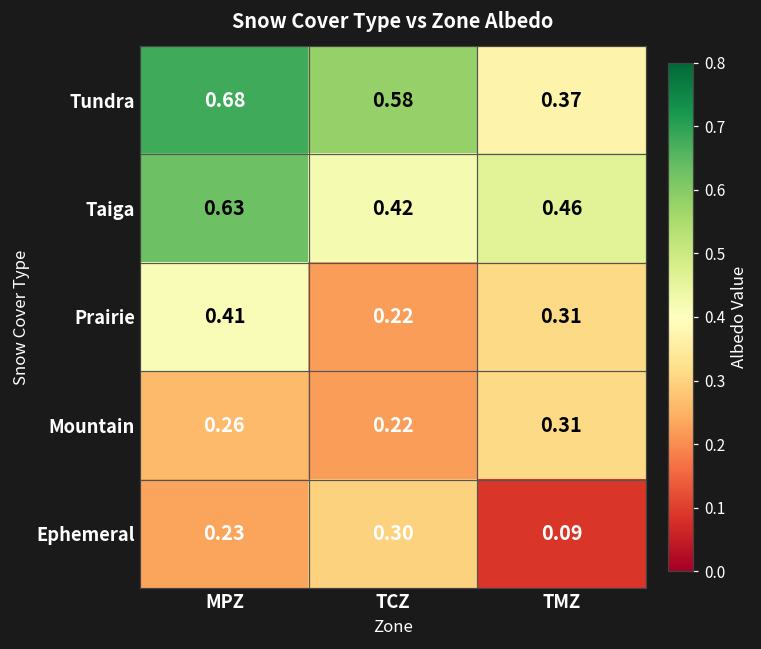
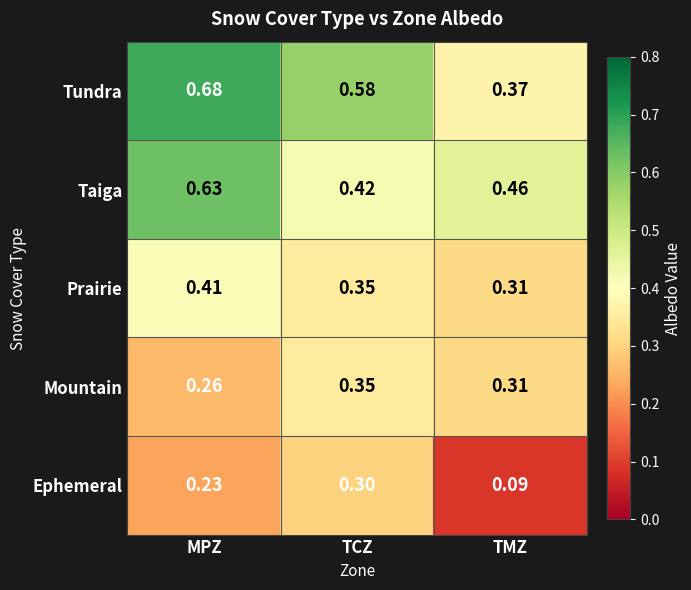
  {
    "Tundra": {
      "MPZ": 0.68,
      "TCZ": 0.58,
      "TMZ": 0.37
    },
    "Taiga": {
      "MPZ": 0.63,
      "TCZ": 0.42,
      "TMZ": 0.46
    },
    "Prairie": {
      "MPZ": 0.41,
-     "TCZ": 0.22,
+     "TCZ": 0.35,
      "TMZ": 0.31
    },
    "Mountain": {
      "MPZ": 0.26,
-     "TCZ": 0.22,
+     "TCZ": 0.35,
      "TMZ": 0.31
    },
    "Ephemeral": {
      "MPZ": 0.23,
      "TCZ": 0.30,
      "TMZ": 0.09
    }
  }
